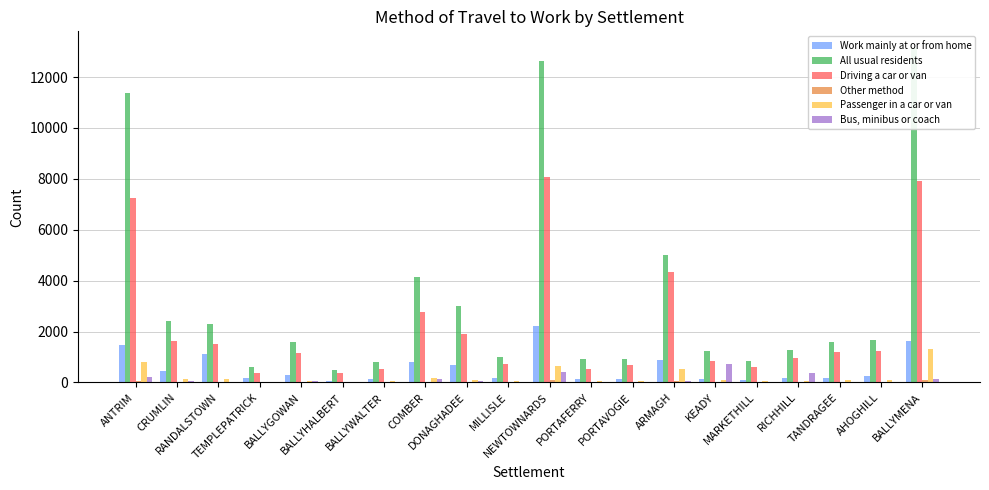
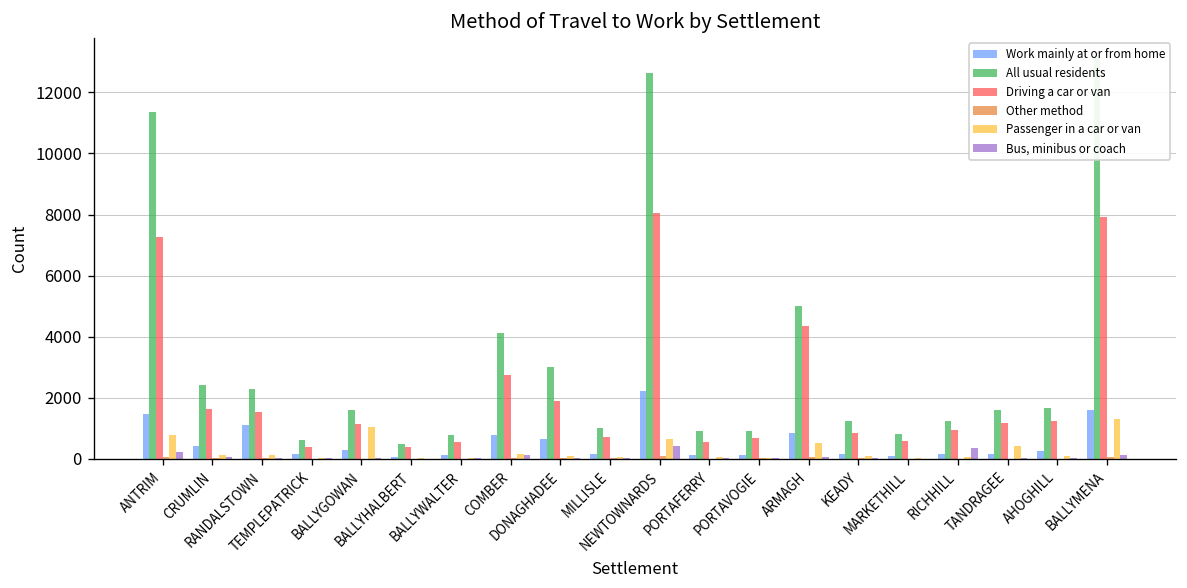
  {
    "Work mainly at or from home": {
      "ANTRIM": 1500,
      "CRUMLIN": 400,
      "RANDALSTOWN": 1100,
      "TEMPLEPATRICK": 200,
      "BALLYGOWAN": 300,
      "BALLYWALTER": 100,
      "COMBER": 800,
      "DONAGHADEE": 700,
      "MILLISLE": 200,
      "NEWTOWNARDS": 2200,
      "PORTAFERRY": 100,
      "PORTAVOGIE": 100,
      "ARMAGH": 900,
      "KEADY": 100,
      "RICHHILL": 200,
      "TANDRAGEE": 200,
      "AHOGHILL": 300,
      "BALLYMENA": 1600
    },
    "All usual residents": {
      "ANTRIM": 11400,
      "CRUMLIN": 2400,
      "RANDALSTOWN": 2300,
      "TEMPLEPATRICK": 600,
      "BALLYGOWAN": 1600,
      "BALLYHALBERT": 500,
      "BALLYWALTER": 800,
      "COMBER": 4100,
      "DONAGHADEE": 3000,
      "MILLISLE": 1000,
      "NEWTOWNARDS": 12600,
      "PORTAFERRY": 900,
      "PORTAVOGIE": 900,
      "ARMAGH": 5000,
      "KEADY": 1300,
      "MARKETHILL": 800,
      "RICHHILL": 1300,
      "TANDRAGEE": 1600,
      "AHOGHILL": 1700
    },
    "Driving a car or van": {
      "ANTRIM": 7300,
      "CRUMLIN": 1600,
      "RANDALSTOWN": 1500,
      "TEMPLEPATRICK": 400,
      "BALLYGOWAN": 1100,
      "BALLYHALBERT": 400,
      "BALLYWALTER": 500,
      "COMBER": 2800,
      "DONAGHADEE": 1900,
      "MILLISLE": 700,
      "NEWTOWNARDS": 8100,
      "PORTAFERRY": 500,
      "PORTAVOGIE": 700,
      "ARMAGH": 4400,
      "KEADY": 900,
      "MARKETHILL": 600,
      "RICHHILL": 900,
      "TANDRAGEE": 1200,
      "AHOGHILL": 1200,
      "BALLYMENA": 7900
    },
    "Passenger in a car or van": {
      "ANTRIM": 800,
      "CRUMLIN": 100,
      "RANDALSTOWN": 100,
-     "BALLYGOWAN": 0,
+     "BALLYGOWAN": 1000,
      "COMBER": 200,
      "DONAGHADEE": 100,
      "NEWTOWNARDS": 600,
      "ARMAGH": 500,
      "KEADY": 100,
-     "TANDRAGEE": 100,
+     "TANDRAGEE": 400,
      "BALLYMENA": 1300
    },
    "Bus, minibus or coach": {
      "ANTRIM": 200,
      "COMBER": 100,
      "NEWTOWNARDS": 400,
-     "KEADY": 700,
+     "KEADY": 0,
      "RICHHILL": 400,
      "BALLYMENA": 100
    }
  }
